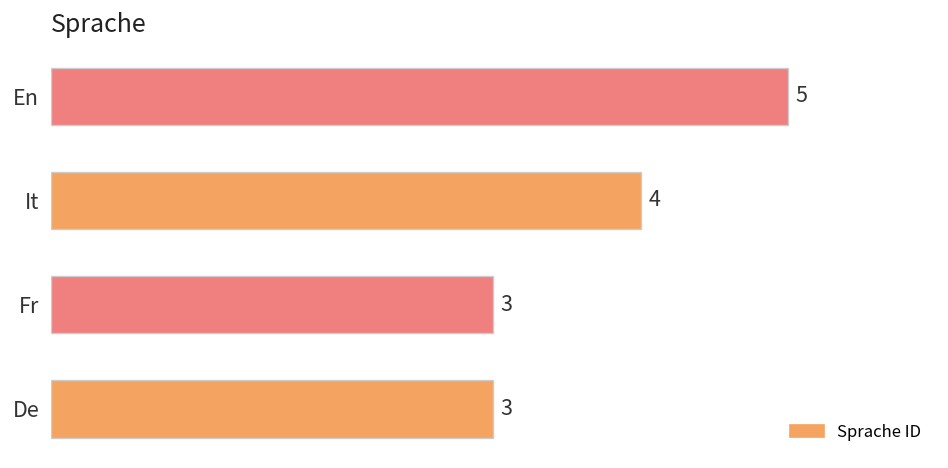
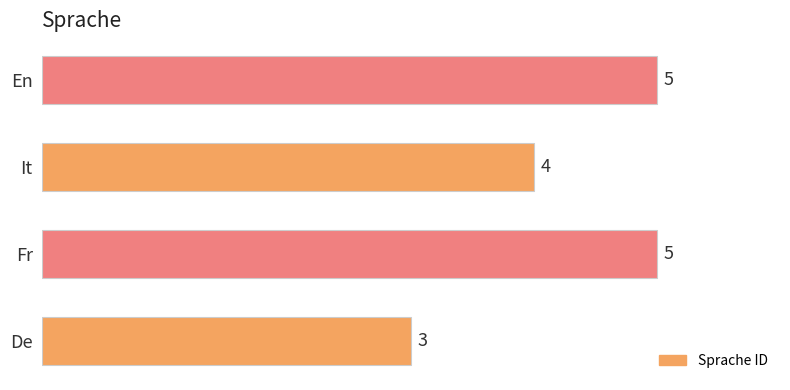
  {
    "En": 5,
    "It": 4,
-   "Fr": 3,
+   "Fr": 5,
    "De": 3
  }
